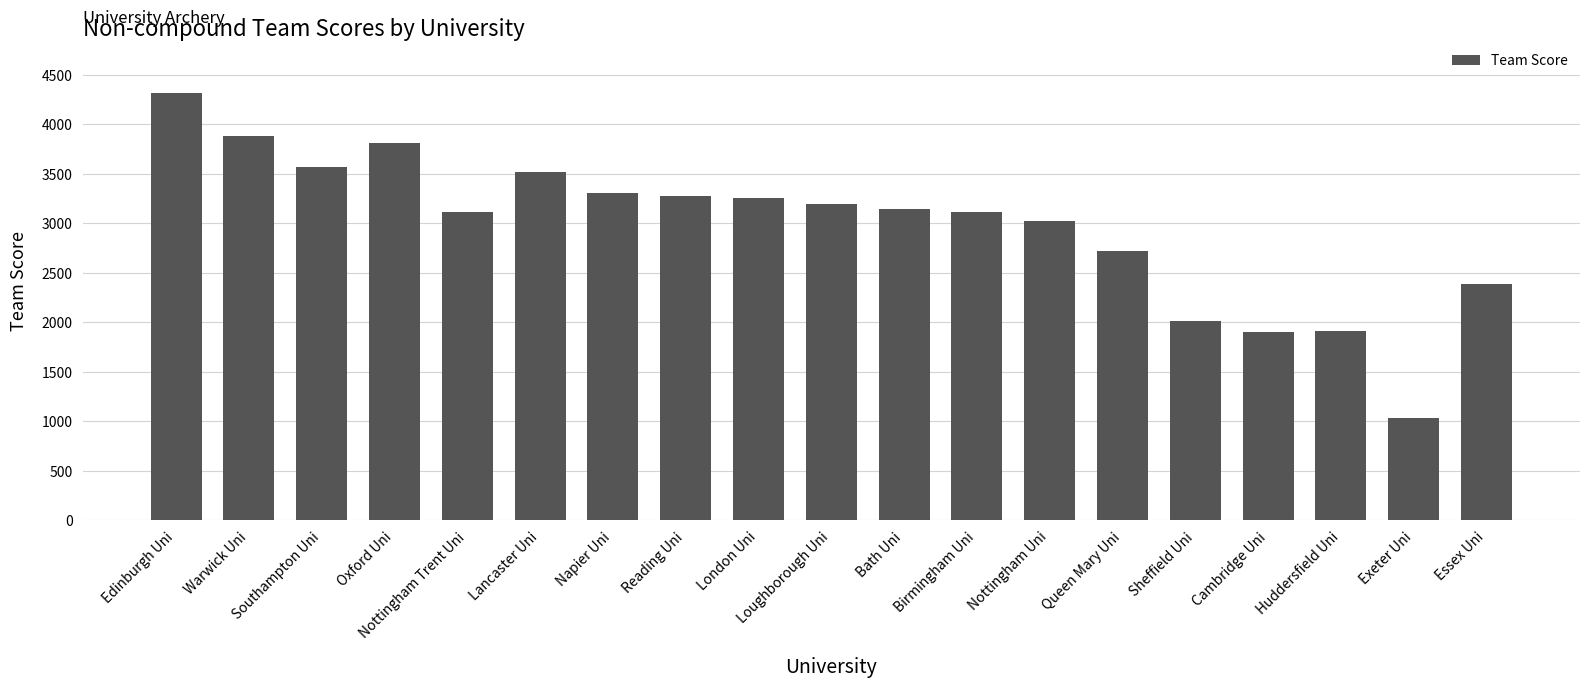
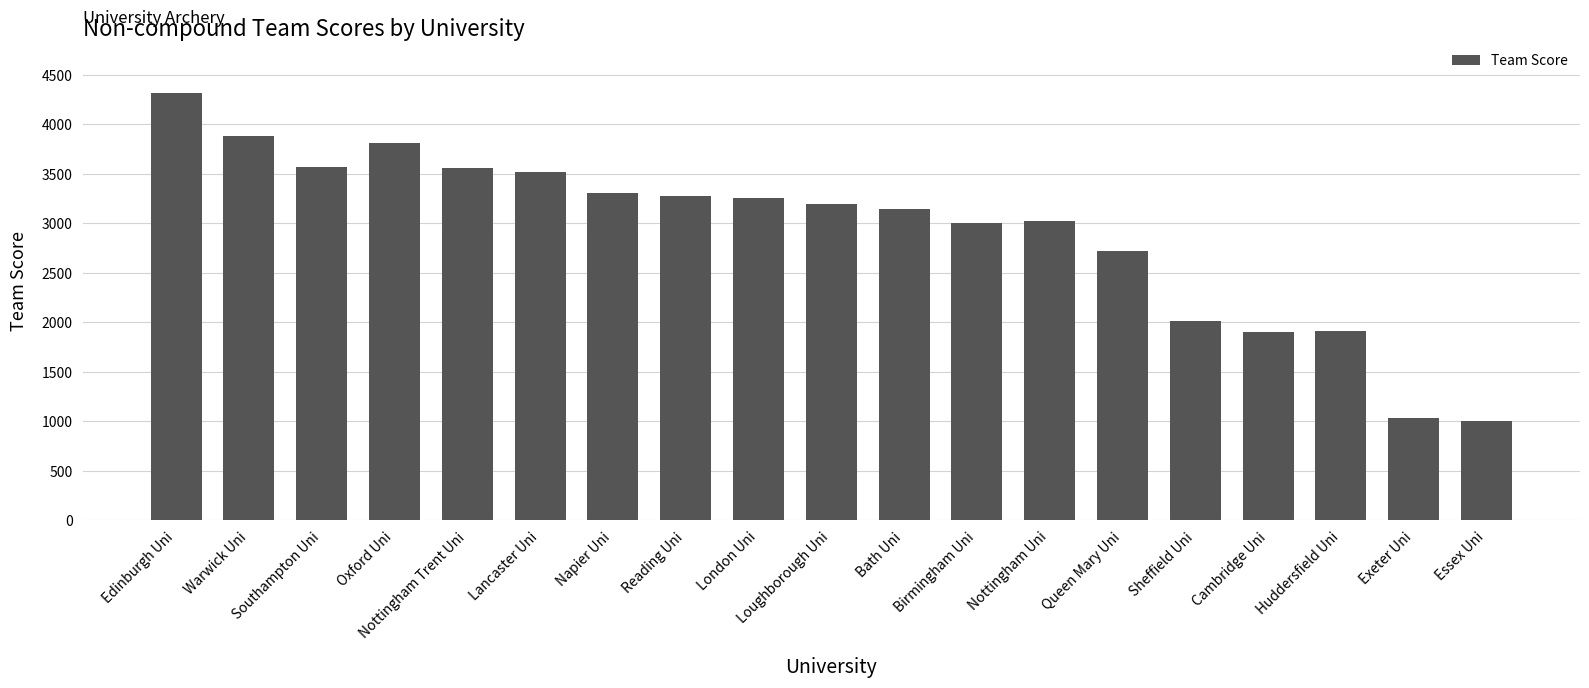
  {
    "Edinburgh Uni": 4300,
    "Warwick Uni": 3900,
    "Southampton Uni": 3600,
    "Oxford Uni": 3800,
-   "Nottingham Trent Uni": 3100,
+   "Nottingham Trent Uni": 3600,
    "Lancaster Uni": 3500,
    "Napier Uni": 3300,
    "Reading Uni": 3300,
    "London Uni": 3300,
    "Loughborough Uni": 3200,
    "Bath Uni": 3200,
-   "Birmingham Uni": 3100,
+   "Birmingham Uni": 3000,
    "Nottingham Uni": 3000,
    "Queen Mary Uni": 2700,
    "Sheffield Uni": 2000,
    "Cambridge Uni": 1900,
    "Huddersfield Uni": 1900,
    "Exeter Uni": 1000,
-   "Essex Uni": 2400
+   "Essex Uni": 1000
  }
